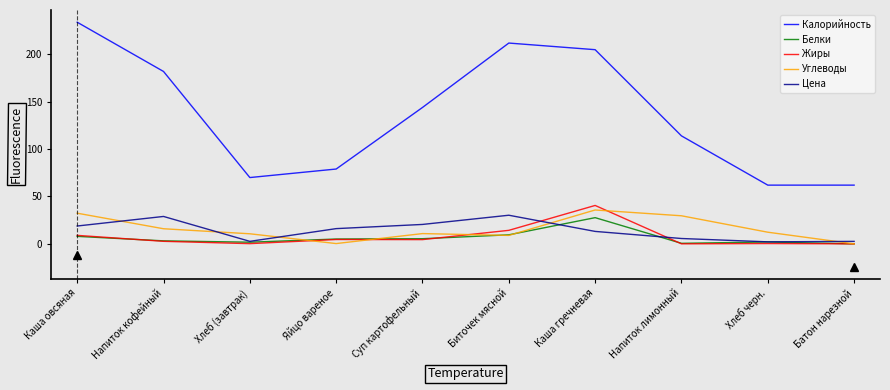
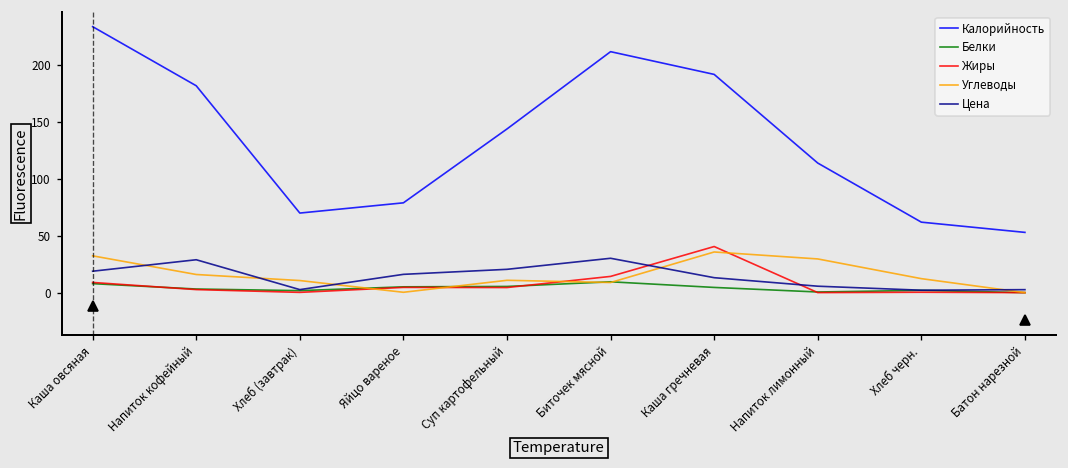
  {
    "Калорийность": {
      "Каша овсяная": 230,
      "Напиток кофейный": 180,
      "Хлеб (завтрак)": 70,
      "Яйцо вареное": 80,
      "Суп картофельный": 140,
      "Биточек мясной": 210,
-     "Каша гречневая": 210,
+     "Каша гречневая": 190,
      "Напиток лимонный": 110,
      "Хлеб черн.": 60,
-     "Батон нарезной": 60
+     "Батон нарезной": 50
    },
    "Белки": {
-     "Каша гречневая": 30
+     "Каша гречневая": 0
    },
    "Жиры": {
      "Биточек мясной": 10,
      "Каша гречневая": 40
    },
    "Углеводы": {
      "Каша овсяная": 30,
      "Напиток кофейный": 20,
      "Хлеб (завтрак)": 10,
      "Яйцо вареное": 0,
      "Суп картофельный": 10,
      "Каша гречневая": 40,
      "Напиток лимонный": 30,
      "Хлеб черн.": 10
    },
    "Цена": {
      "Каша овсяная": 20,
      "Напиток кофейный": 30,
      "Яйцо вареное": 20,
      "Суп картофельный": 20,
      "Биточек мясной": 30,
      "Каша гречневая": 10,
      "Напиток лимонный": 10
    }
  }
